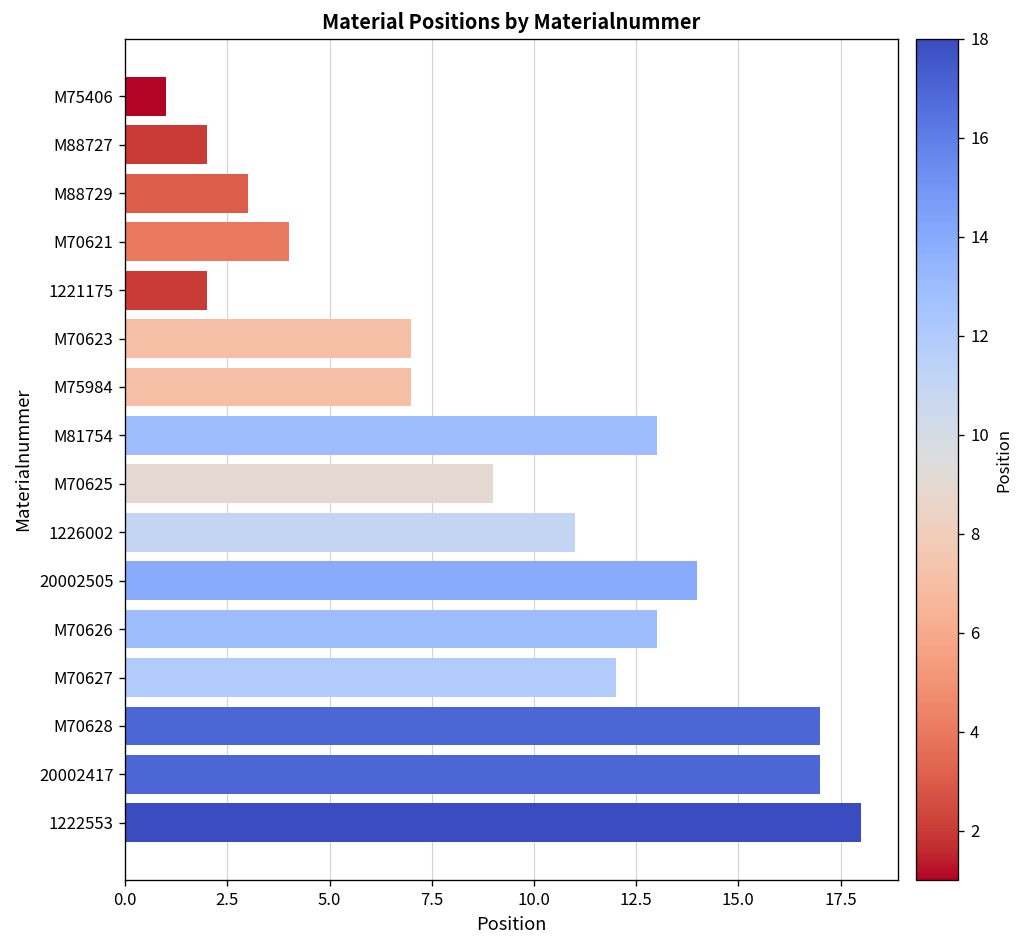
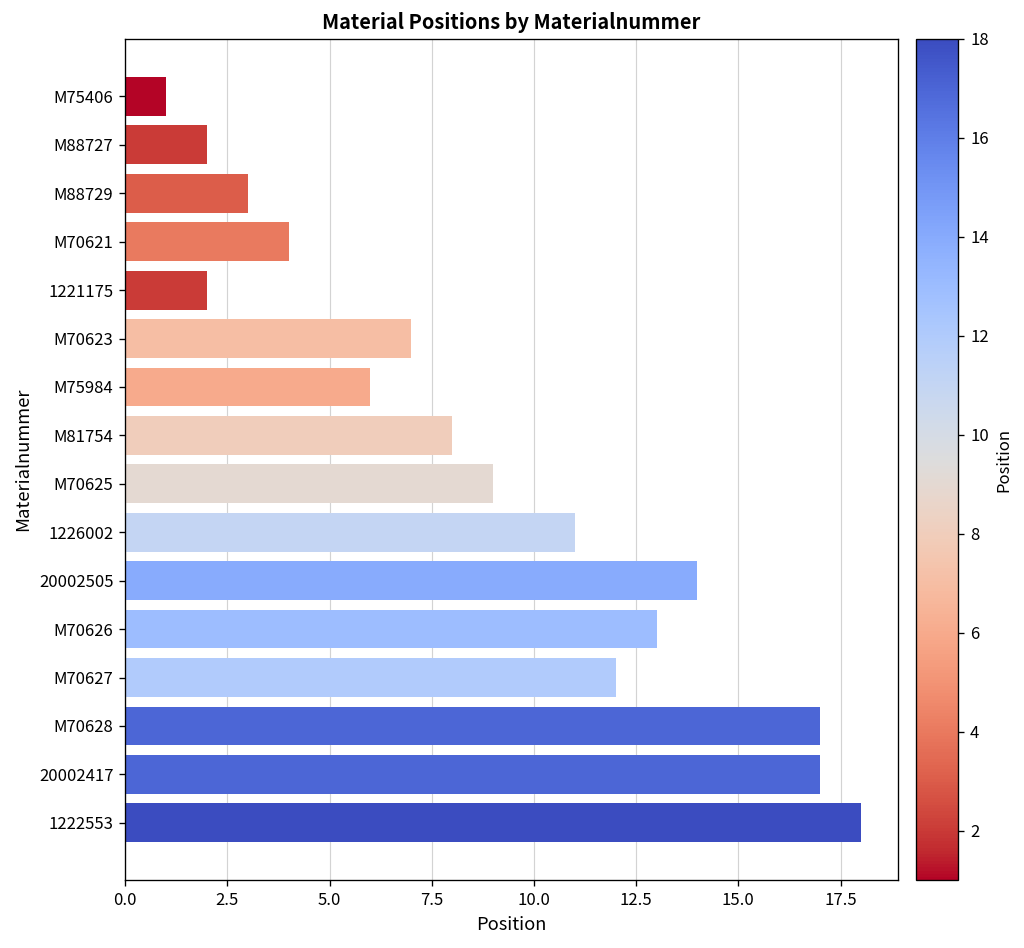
  {
    "M75406": 1,
    "M88727": 2,
    "M88729": 3,
    "M70621": 4,
    "1221175": 2,
    "M70623": 7,
-   "M75984": 7,
-   "M81754": 13,
+   "M75984": 6,
+   "M81754": 8,
    "M70625": 9,
    "1226002": 11,
    "20002505": 14,
    "M70626": 13,
    "M70627": 12,
    "M70628": 17,
    "20002417": 17,
    "1222553": 18
  }
